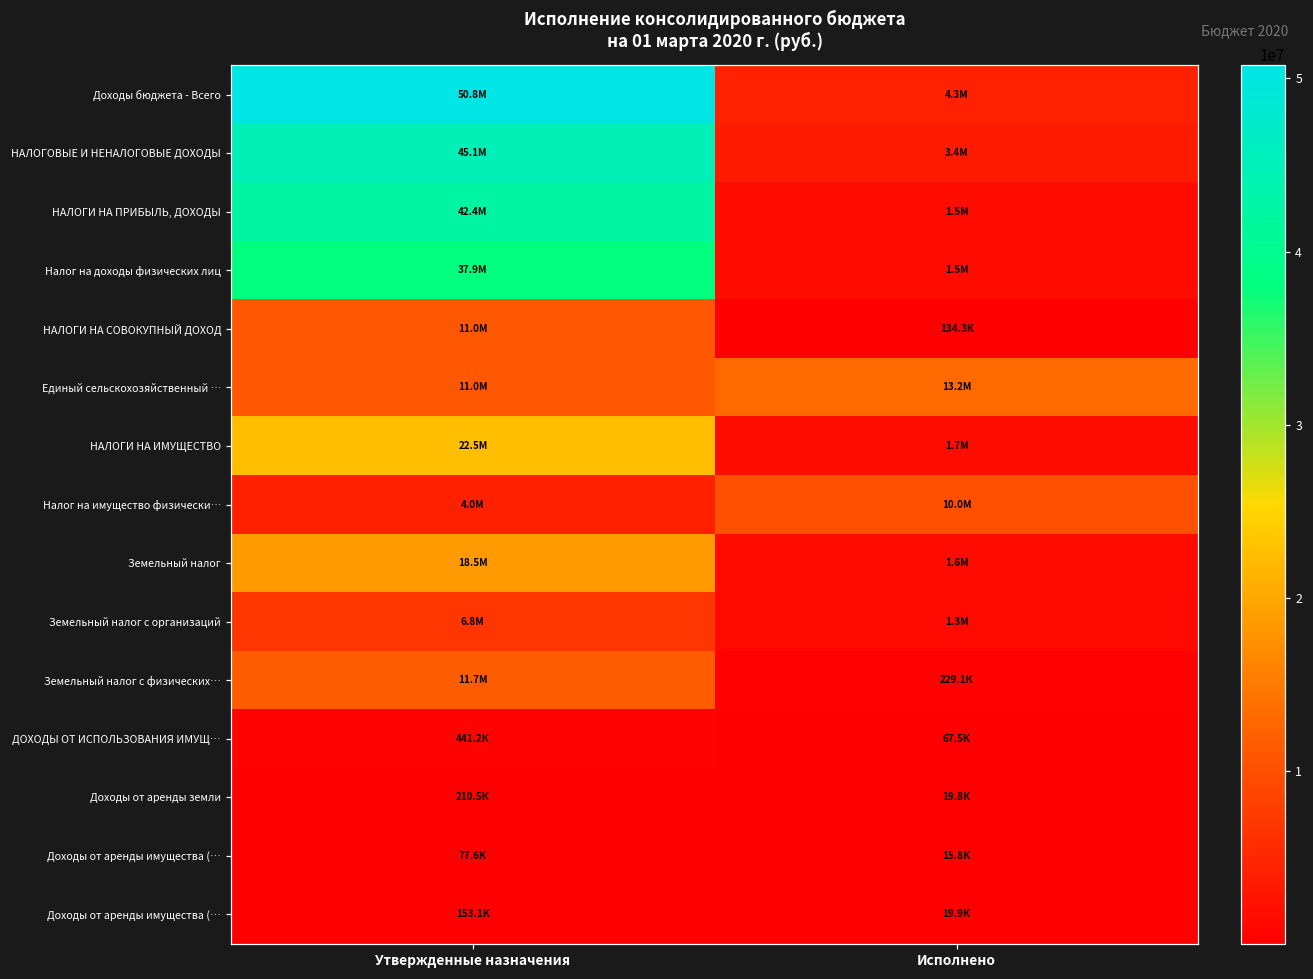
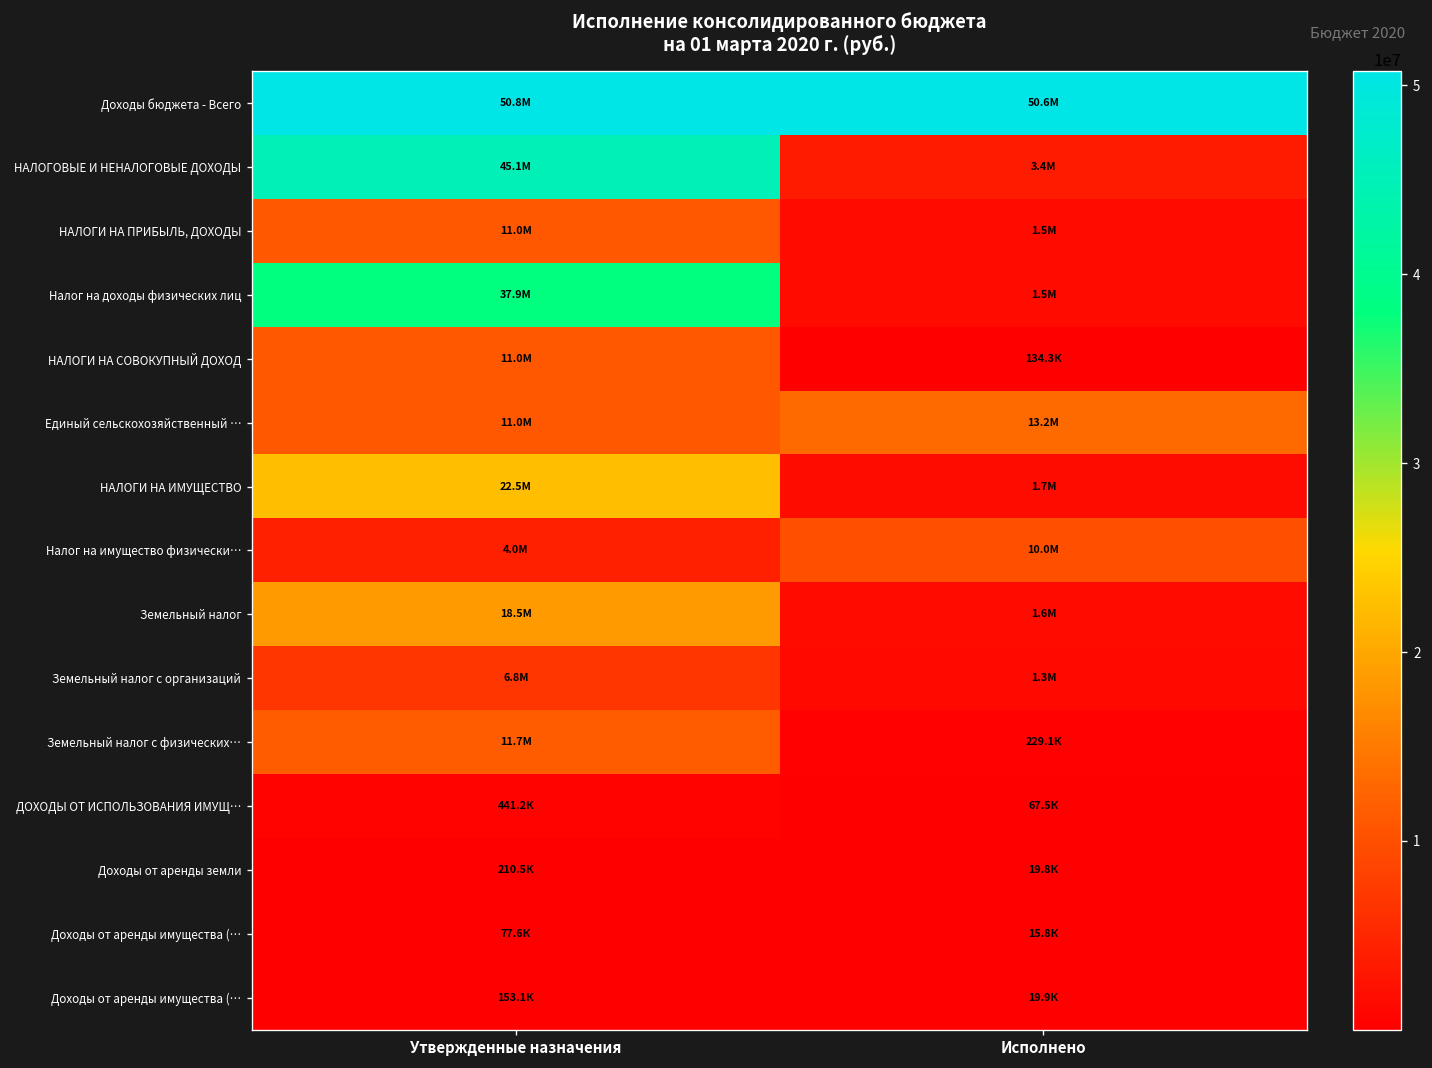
  {
    "Доходы бюджета - Всего": {
      "Утвержденные назначения": "50.8М",
-     "Исполнено": "4.3М"
+     "Исполнено": "50.6М"
    },
    "НАЛОГОВЫЕ И НЕНАЛОГОВЫЕ ДОХОДЫ": {
      "Утвержденные назначения": "45.1М",
      "Исполнено": "3.4М"
    },
    "НАЛОГИ НА ПРИБЫЛЬ, ДОХОДЫ": {
-     "Утвержденные назначения": "42.4М",
+     "Утвержденные назначения": "11.0М",
      "Исполнено": "1.5М"
    },
    "Налог на доходы физических лиц": {
      "Утвержденные назначения": "37.9М",
      "Исполнено": "1.5М"
    },
    "НАЛОГИ НА СОВОКУПНЫЙ ДОХОД": {
      "Утвержденные назначения": "11.0М",
      "Исполнено": "134.3К"
    },
    "Единый сельскохозяйственный …": {
      "Утвержденные назначения": "11.0М",
      "Исполнено": "13.2М"
    },
    "НАЛОГИ НА ИМУЩЕСТВО": {
      "Утвержденные назначения": "22.5М",
      "Исполнено": "1.7М"
    },
    "Налог на имущество физически…": {
      "Утвержденные назначения": "4.0М",
      "Исполнено": "10.0М"
    },
    "Земельный налог": {
      "Утвержденные назначения": "18.5М",
      "Исполнено": "1.6М"
    },
    "Земельный налог с организаций": {
      "Утвержденные назначения": "6.8М",
      "Исполнено": "1.3М"
    },
    "Земельный налог с физических…": {
      "Утвержденные назначения": "11.7М",
      "Исполнено": "229.1К"
    },
    "ДОХОДЫ ОТ ИСПОЛЬЗОВАНИЯ ИМУЩ…": {
      "Утвержденные назначения": "441.2К",
      "Исполнено": "67.5К"
    },
    "Доходы от аренды земли": {
      "Утвержденные назначения": "210.5К",
      "Исполнено": "19.8К"
    }
  }
